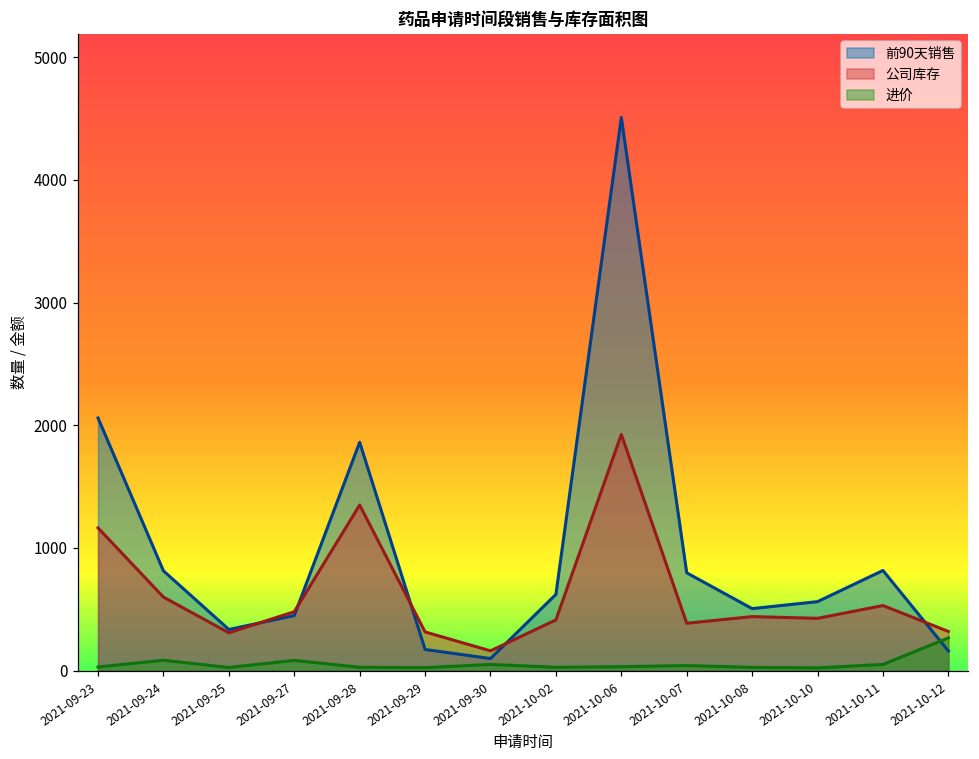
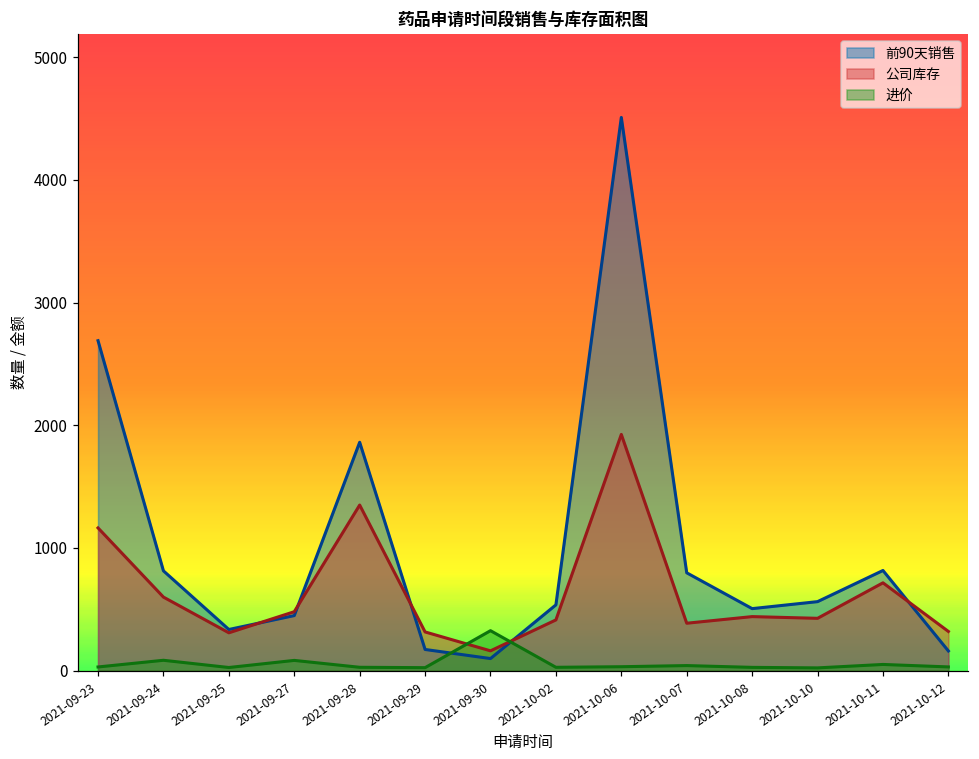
  {
    "前90天销售": {
-     "2021-09-23": 2060,
+     "2021-09-23": 2690,
      "2021-09-24": 810,
      "2021-09-25": 340,
      "2021-09-27": 450,
      "2021-09-28": 1860,
      "2021-09-29": 170,
      "2021-09-30": 100,
-     "2021-10-02": 620,
+     "2021-10-02": 540,
      "2021-10-06": 4510,
      "2021-10-07": 800,
      "2021-10-08": 510,
      "2021-10-10": 560,
      "2021-10-11": 820,
      "2021-10-12": 160
    },
    "公司库存": {
      "2021-09-23": 1160,
      "2021-09-24": 600,
      "2021-09-25": 310,
      "2021-09-27": 480,
      "2021-09-28": 1350,
      "2021-09-29": 320,
      "2021-09-30": 160,
      "2021-10-02": 410,
      "2021-10-06": 1930,
      "2021-10-07": 390,
      "2021-10-08": 440,
      "2021-10-10": 430,
-     "2021-10-11": 530,
+     "2021-10-11": 720,
      "2021-10-12": 320
    },
    "进价": {
      "2021-09-23": 30,
      "2021-09-24": 80,
      "2021-09-25": 30,
      "2021-09-27": 80,
      "2021-09-28": 30,
      "2021-09-29": 20,
-     "2021-09-30": 50,
+     "2021-09-30": 330,
      "2021-10-02": 30,
      "2021-10-06": 30,
      "2021-10-07": 40,
      "2021-10-08": 30,
      "2021-10-10": 20,
      "2021-10-11": 50,
-     "2021-10-12": 270
+     "2021-10-12": 30
    }
  }
